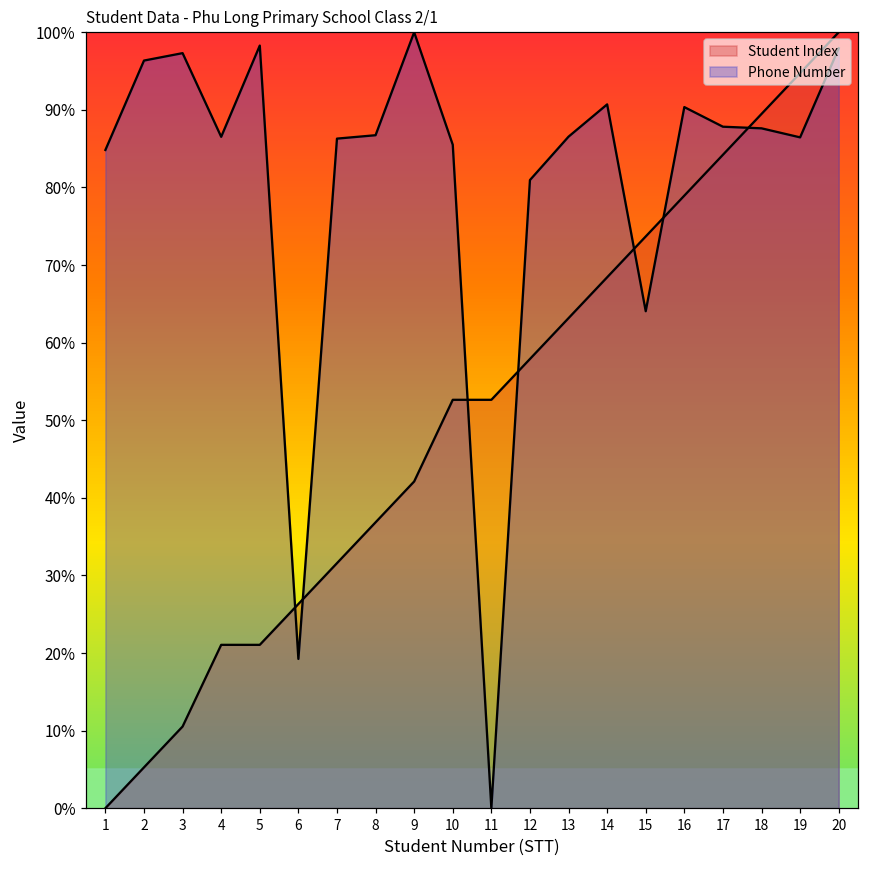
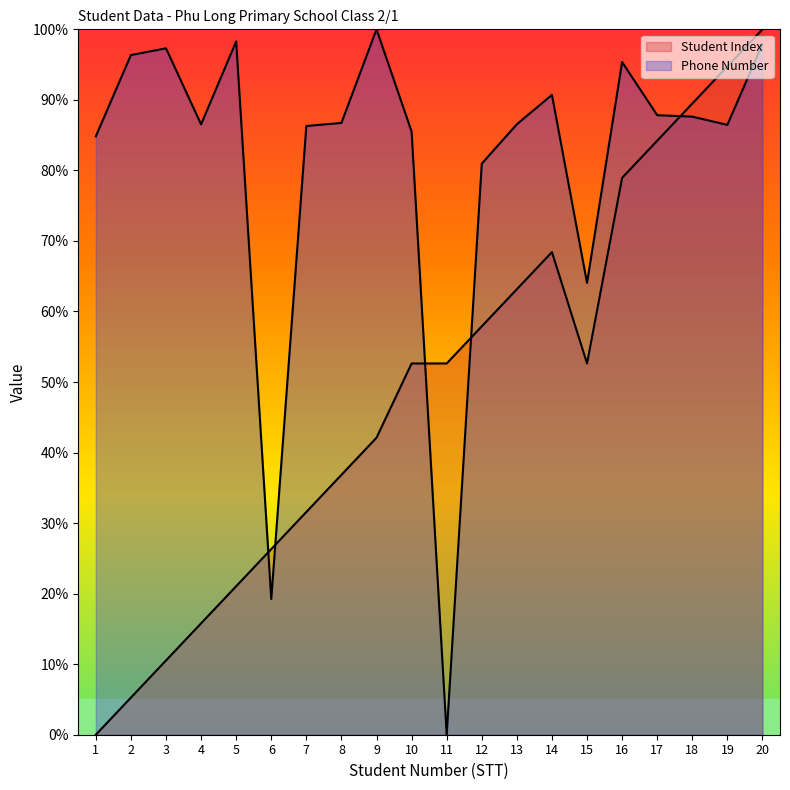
  {
    "Student Index": {
      "2": "5%",
      "3": "11%",
-     "4": "21%",
+     "4": "16%",
      "5": "21%",
      "6": "26%",
      "7": "32%",
      "8": "37%",
      "9": "42%",
      "10": "53%",
      "11": "53%",
      "12": "58%",
      "13": "63%",
      "14": "68%",
-     "15": "74%",
+     "15": "53%",
      "16": "79%",
      "17": "84%",
      "18": "89%",
      "20": "100%"
    },
    "Phone Number": {
      "1": "85%",
      "2": "96%",
      "3": "97%",
      "4": "87%",
      "5": "98%",
      "6": "19%",
      "7": "86%",
      "8": "87%",
      "9": "100%",
      "10": "86%",
      "12": "81%",
      "13": "87%",
      "14": "91%",
      "15": "64%",
-     "16": "90%",
+     "16": "95%",
      "17": "88%",
      "18": "88%",
      "19": "86%"
    }
  }
